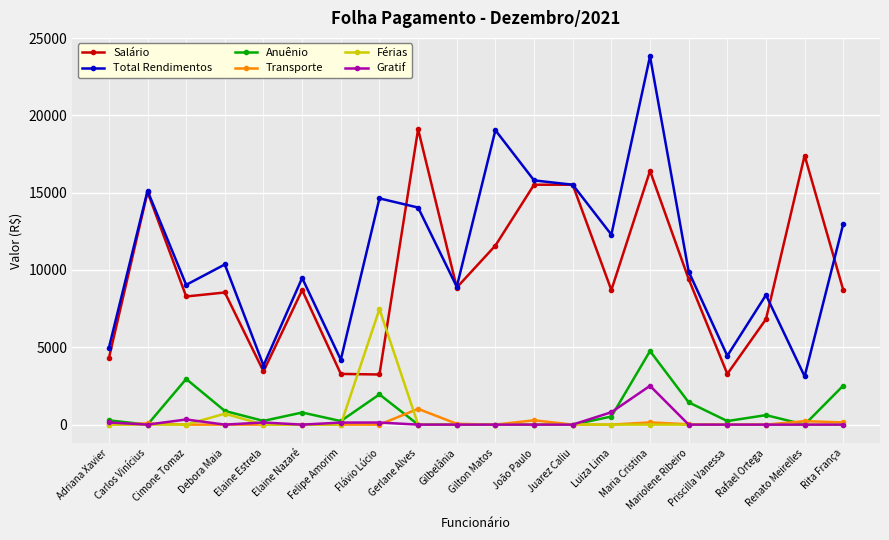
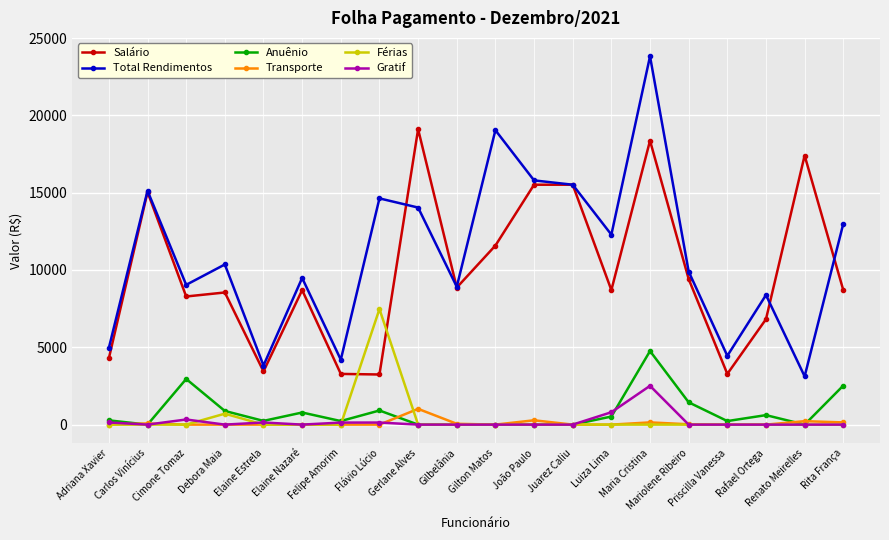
  {
    "Salário": {
      "Adriana Xavier": 4300,
      "Cimone Tomaz": 8300,
      "Debora Maia": 8500,
      "Elaine Estrela": 3400,
      "Elaine Nazaré": 8700,
      "Felipe Amorim": 3300,
      "Flávio Lúcio": 3200,
      "Gerlane Alves": 19100,
      "Gilton Matos": 11600,
      "João Paulo": 15500,
      "Luiza Lima": 8700,
-     "Maria Cristina": 16400,
+     "Maria Cristina": 18400,
      "Mariolene Ribeiro": 9400,
      "Priscilla Vanessa": 3300,
      "Rafael Ortega": 6800,
      "Renato Meirelles": 17400,
      "Rita França": 8700
    },
    "Total Rendimentos": {
      "Adriana Xavier": 5000,
      "Cimone Tomaz": 9000,
      "Debora Maia": 10400,
      "Elaine Estrela": 3800,
      "Elaine Nazaré": 9500,
      "Felipe Amorim": 4200,
      "Flávio Lúcio": 14600,
      "Gerlane Alves": 14000,
      "Gilton Matos": 19000,
      "João Paulo": 15800,
      "Luiza Lima": 12300,
      "Maria Cristina": 23800,
      "Mariolene Ribeiro": 9900,
      "Priscilla Vanessa": 4400,
      "Rafael Ortega": 8400,
      "Renato Meirelles": 3100,
      "Rita França": 13000
    },
    "Anuênio": {
      "Cimone Tomaz": 3000,
      "Debora Maia": 900,
      "Elaine Nazaré": 800,
-     "Flávio Lúcio": 2000,
+     "Flávio Lúcio": 900,
      "Luiza Lima": 500,
      "Maria Cristina": 4800,
      "Mariolene Ribeiro": 1400,
      "Priscilla Vanessa": 200,
      "Rafael Ortega": 600,
      "Rita França": 2500
    },
    "Transporte": {
      "Gerlane Alves": 1000,
      "João Paulo": 300,
      "Renato Meirelles": 200
    },
    "Férias": {
      "Debora Maia": 700,
      "Flávio Lúcio": 7500
    },
    "Gratif": {
      "Cimone Tomaz": 300,
      "Luiza Lima": 800,
      "Maria Cristina": 2500
    }
  }
